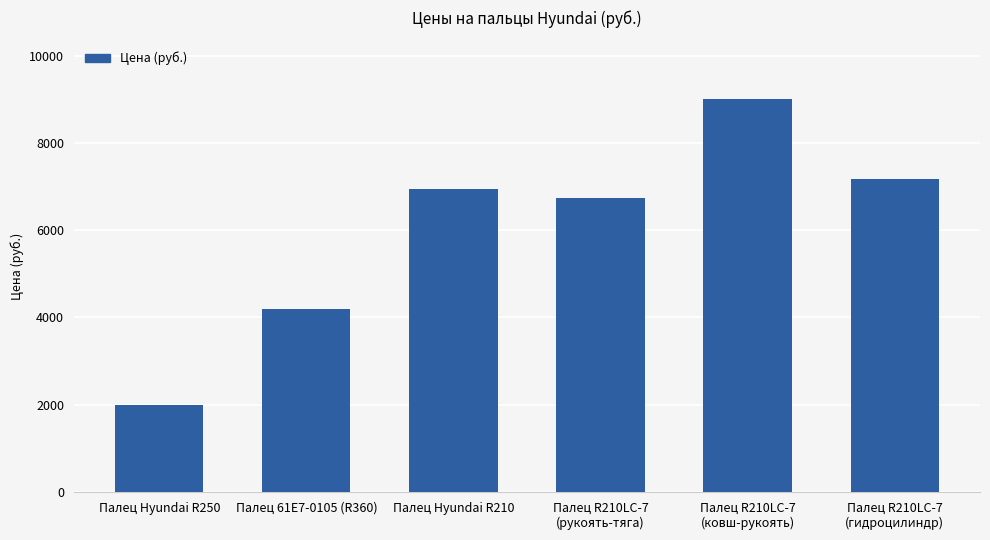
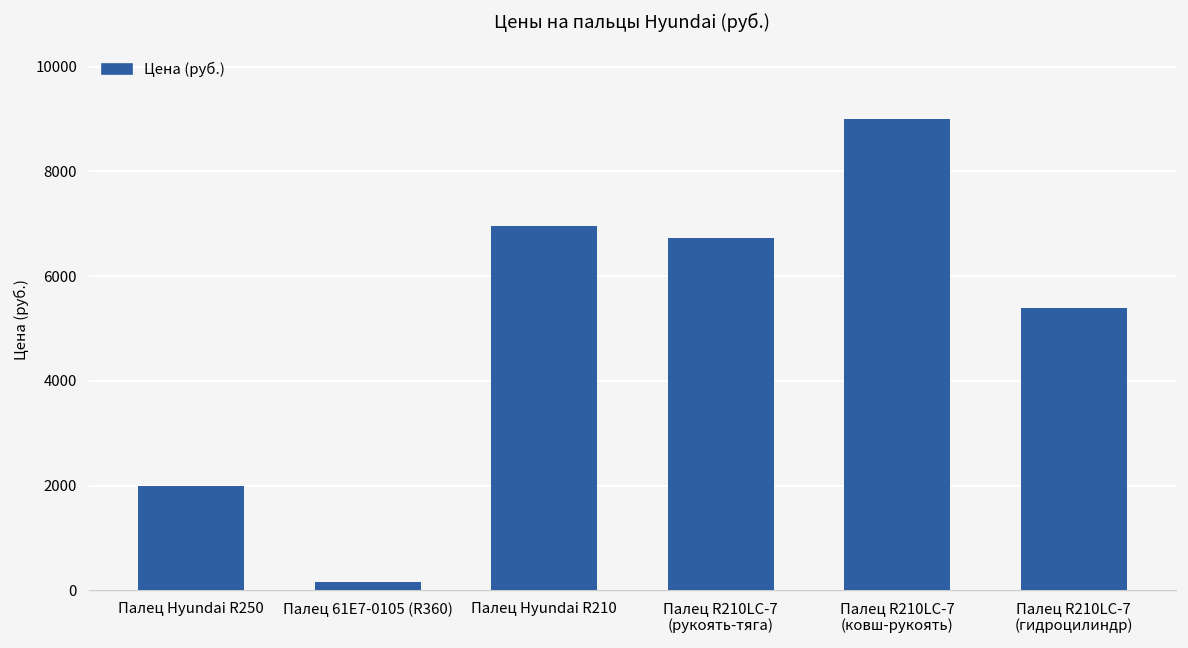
  {
    "Палец Hyundai R250": 2000,
-   "Палец 61E7-0105 (R360)": 4200,
+   "Палец 61E7-0105 (R360)": 200,
    "Палец Hyundai R210": 7000,
    "Палец R210LC-7 (рукоять-тяга)": 6700,
    "Палец R210LC-7 (ковш-рукоять)": 9000,
-   "Палец R210LC-7 (гидроцилиндр)": 7200
+   "Палец R210LC-7 (гидроцилиндр)": 5400
  }
